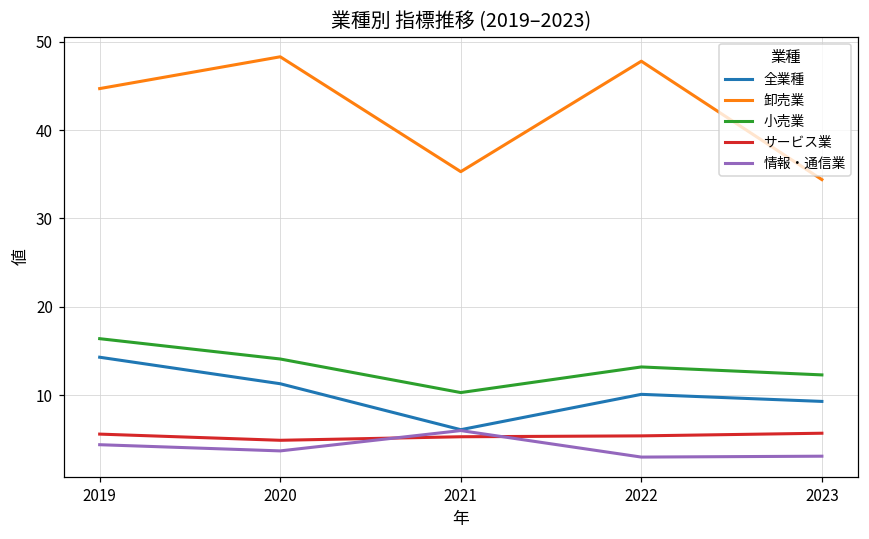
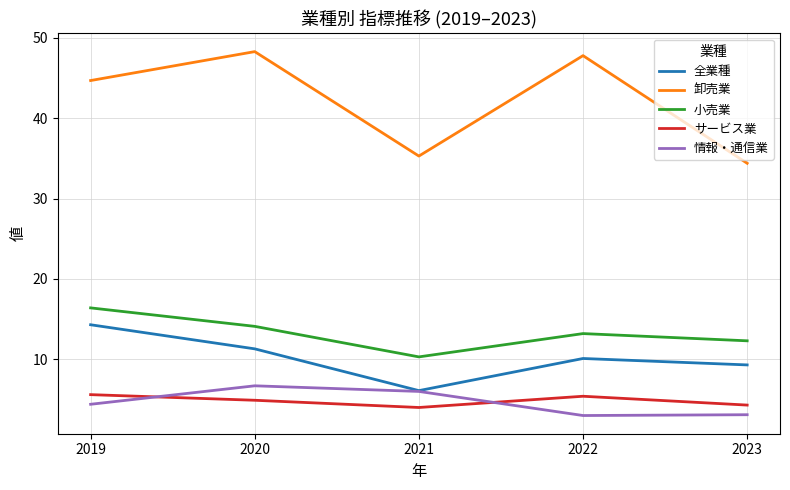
  {
    "全業種": {
      "2019": 14,
      "2020": 11,
      "2022": 10,
      "2023": 9
    },
    "卸売業": {
      "2019": 45,
      "2020": 48,
      "2021": 35,
      "2022": 48,
      "2023": 34
    },
    "小売業": {
      "2019": 16,
      "2020": 14,
      "2021": 10,
      "2022": 13,
      "2023": 12
    },
    "サービス業": {
      "2019": 6,
      "2020": 5,
-     "2021": 5,
+     "2021": 4,
      "2022": 5,
-     "2023": 6
+     "2023": 4
    },
    "情報・通信業": {
      "2019": 4,
-     "2020": 4,
+     "2020": 7,
      "2022": 3,
      "2023": 3
    }
  }
